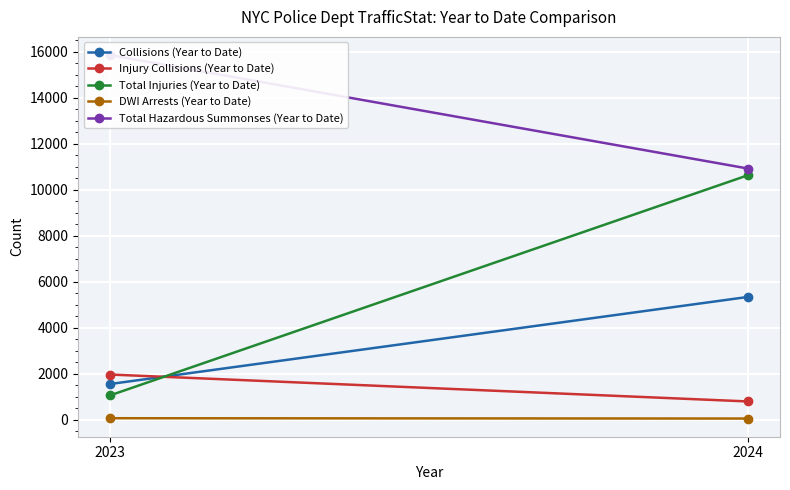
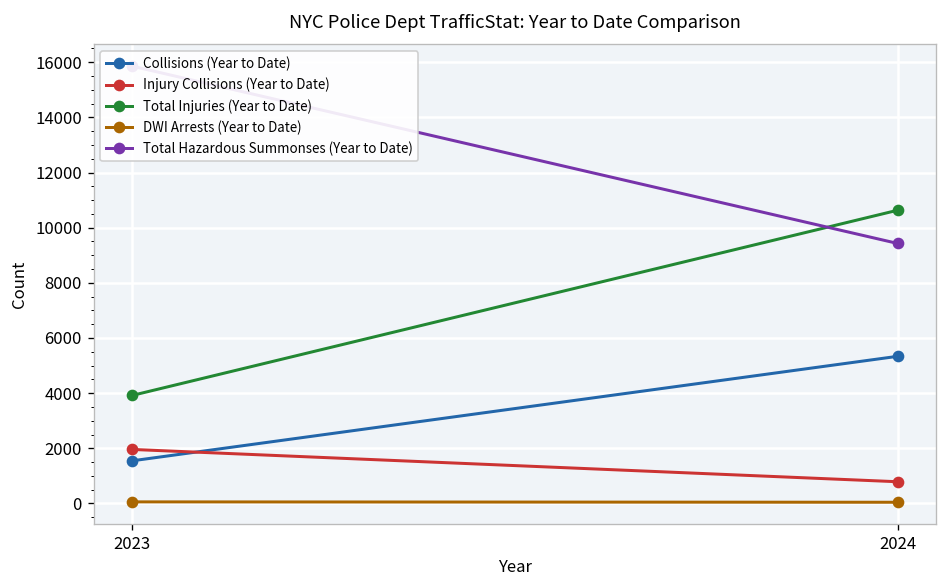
  {
    "Collisions (Year to Date)": {
      "2023": 1500,
      "2024": 5300
    },
    "Injury Collisions (Year to Date)": {
      "2023": 2000,
      "2024": 800
    },
    "Total Injuries (Year to Date)": {
-     "2023": 1000,
+     "2023": 3900,
      "2024": 10600
    },
    "DWI Arrests (Year to Date)": {
      "2023": 100,
      "2024": 0
    },
    "Total Hazardous Summonses (Year to Date)": {
-     "2024": 10900
+     "2024": 9400
    }
  }
